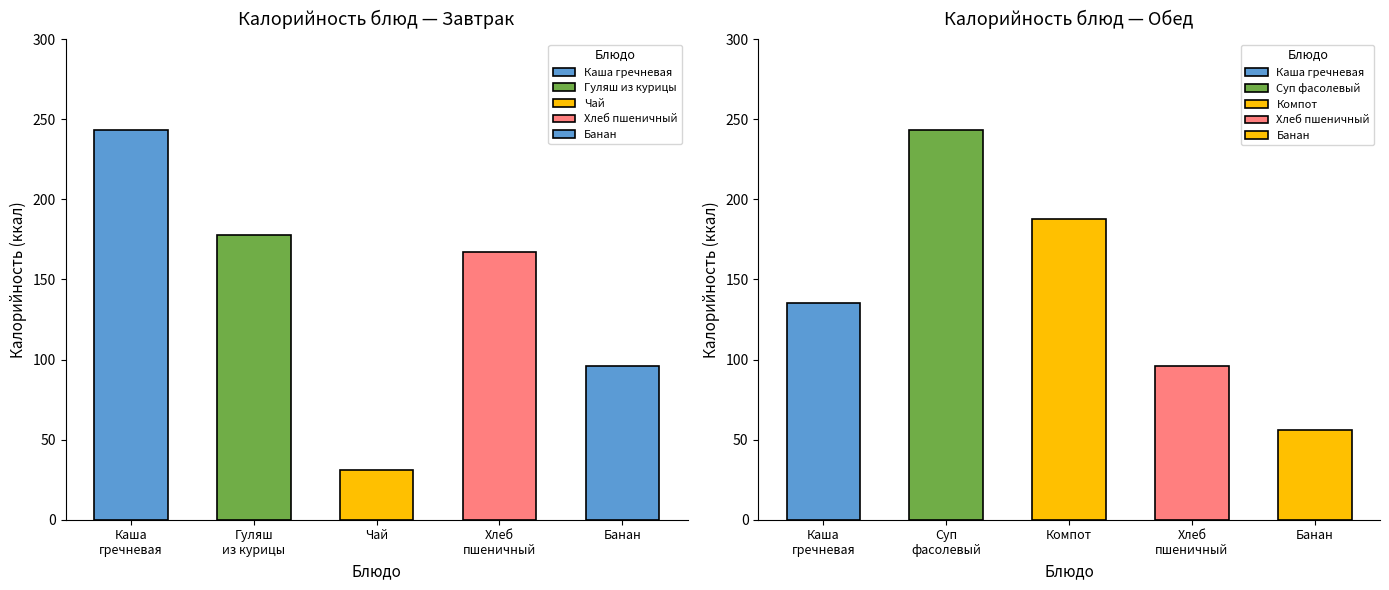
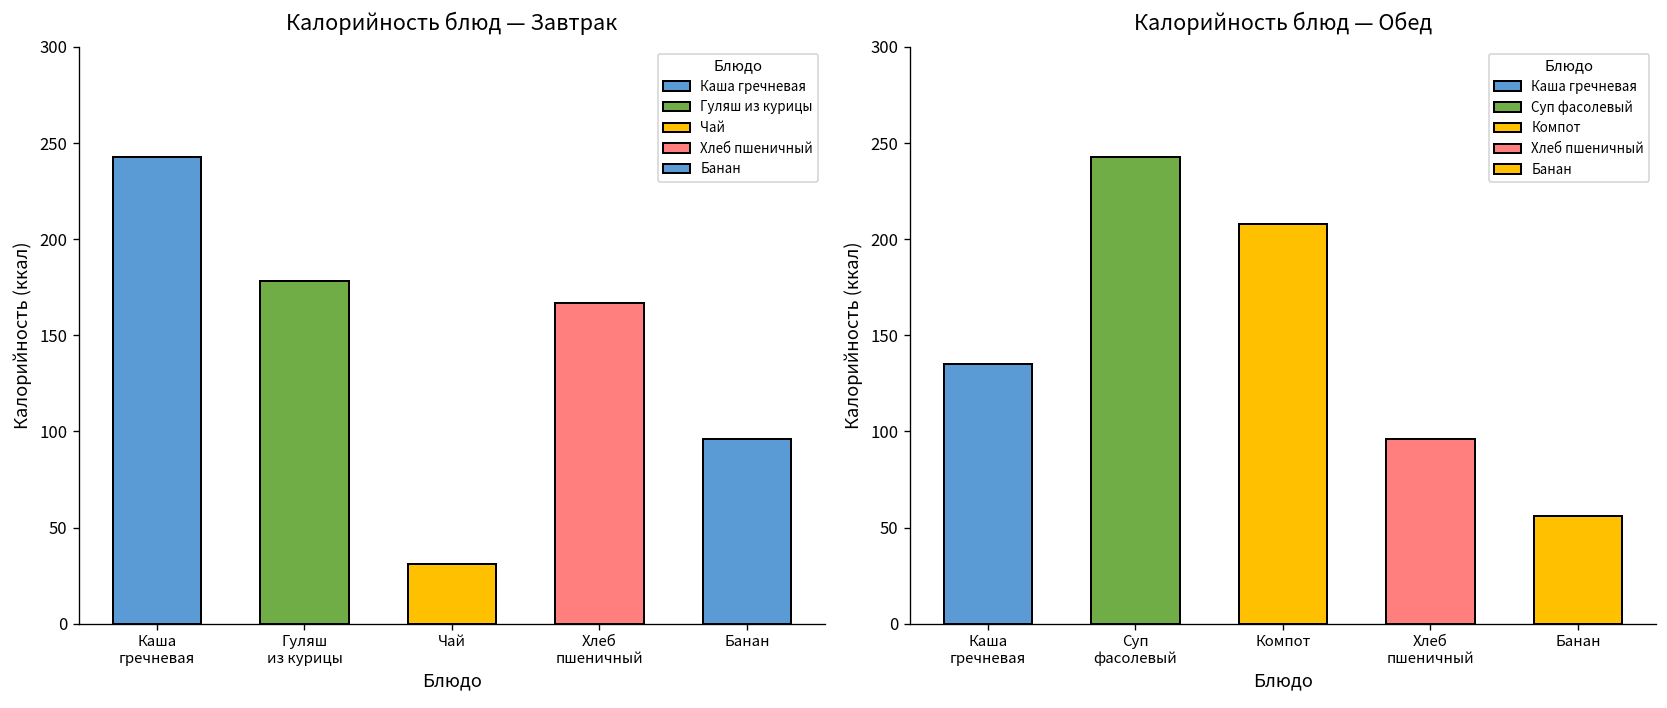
  {
    "Калорийность блюд — Завтрак": {
      "Каша гречневая": 243,
      "Гуляш из курицы": 178,
      "Чай": 31,
      "Хлеб пшеничный": 167,
      "Банан": 96
    },
    "Калорийность блюд — Обед": {
      "Каша гречневая": 135,
      "Суп фасолевый": 243,
-     "Компот": 188,
+     "Компот": 208,
      "Хлеб пшеничный": 96,
      "Банан": 56
    }
  }
